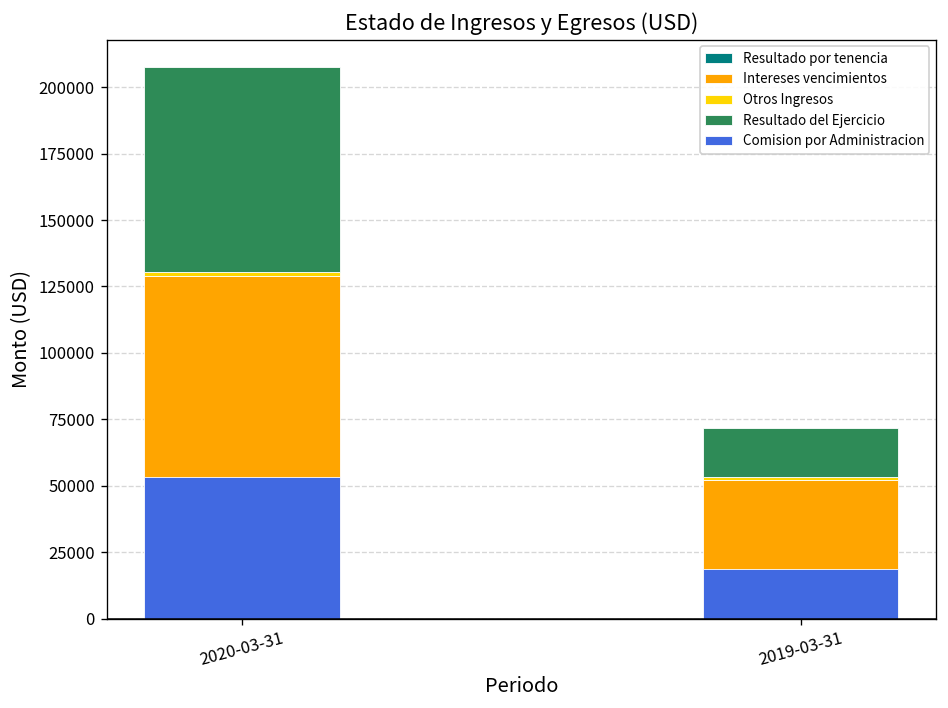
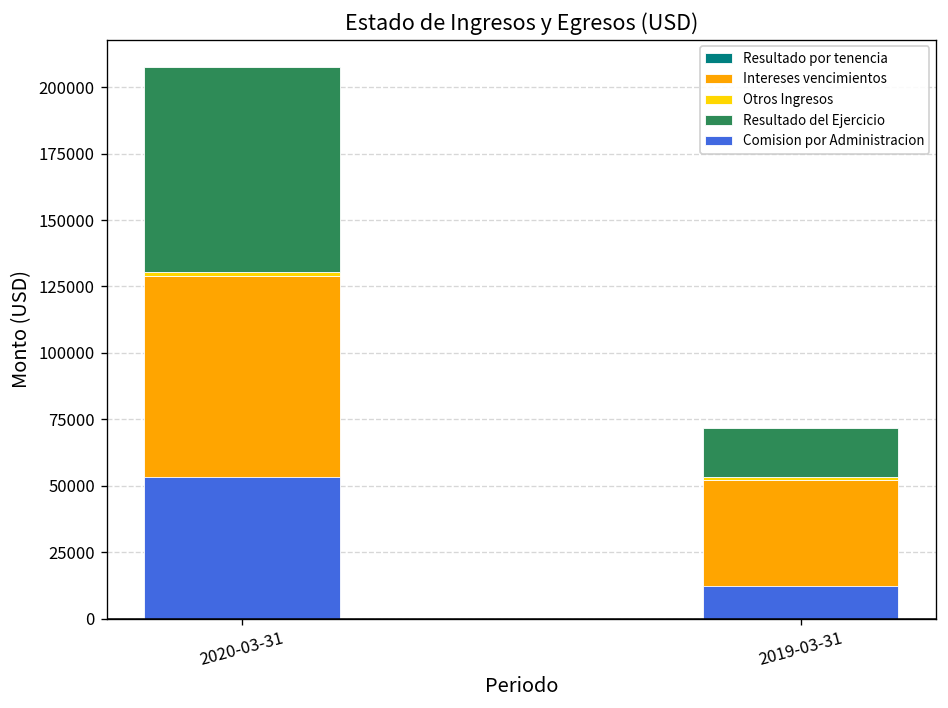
  {
    "Resultado por tenencia": {
      "2019-03-31": 0
    },
    "Resultado del Ejercicio": {
      "2020-03-31": 77000,
      "2019-03-31": 18000
    },
    "Comision por Administracion": {
-     "2019-03-31": 19000
+     "2019-03-31": 12000
    }
  }
